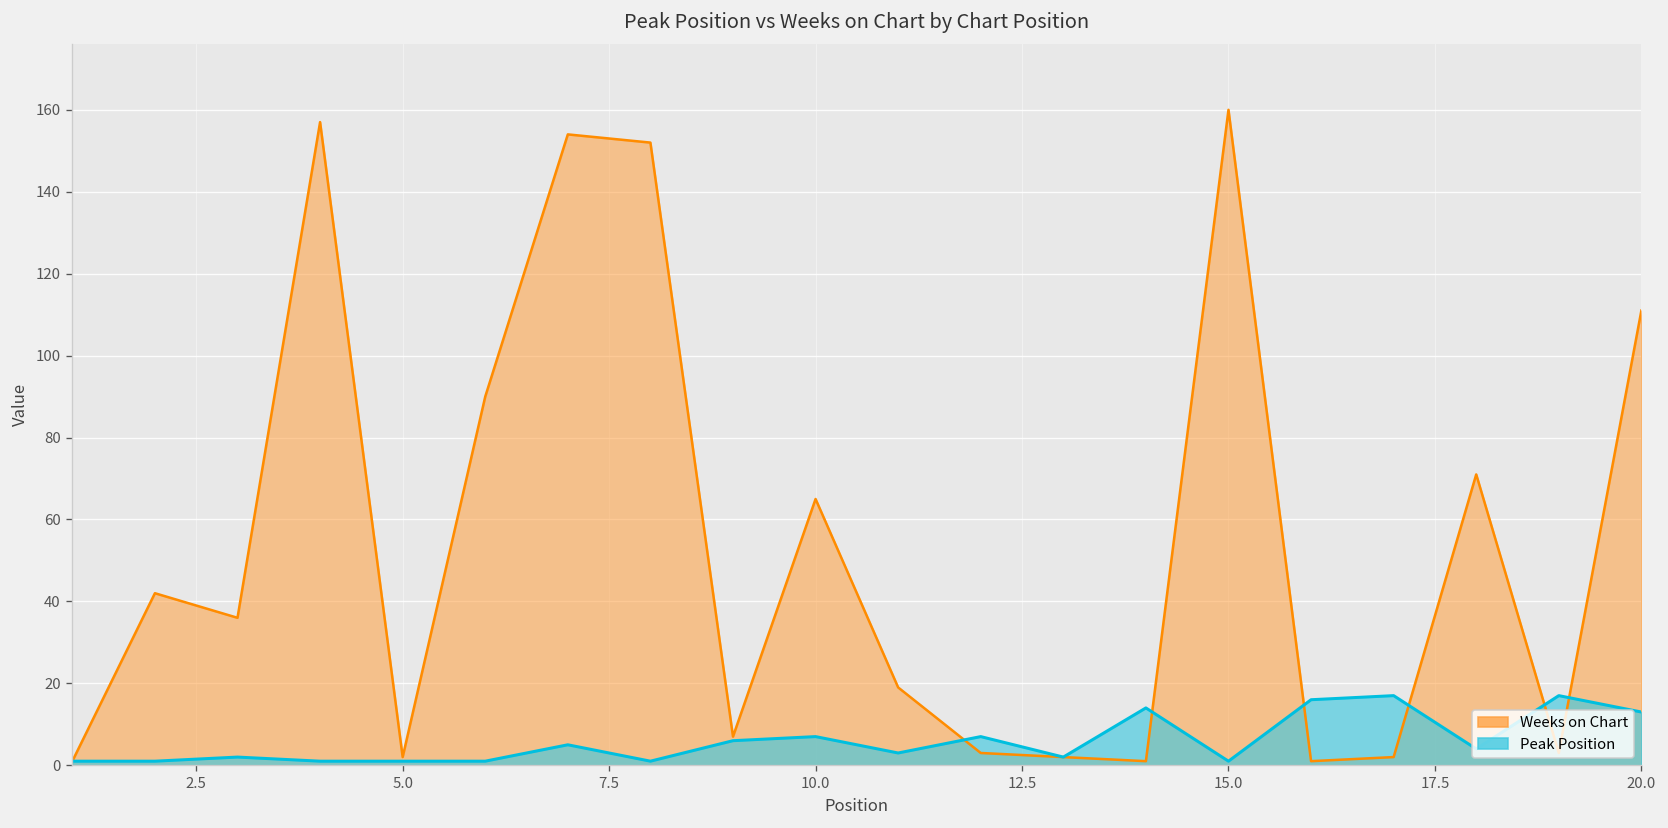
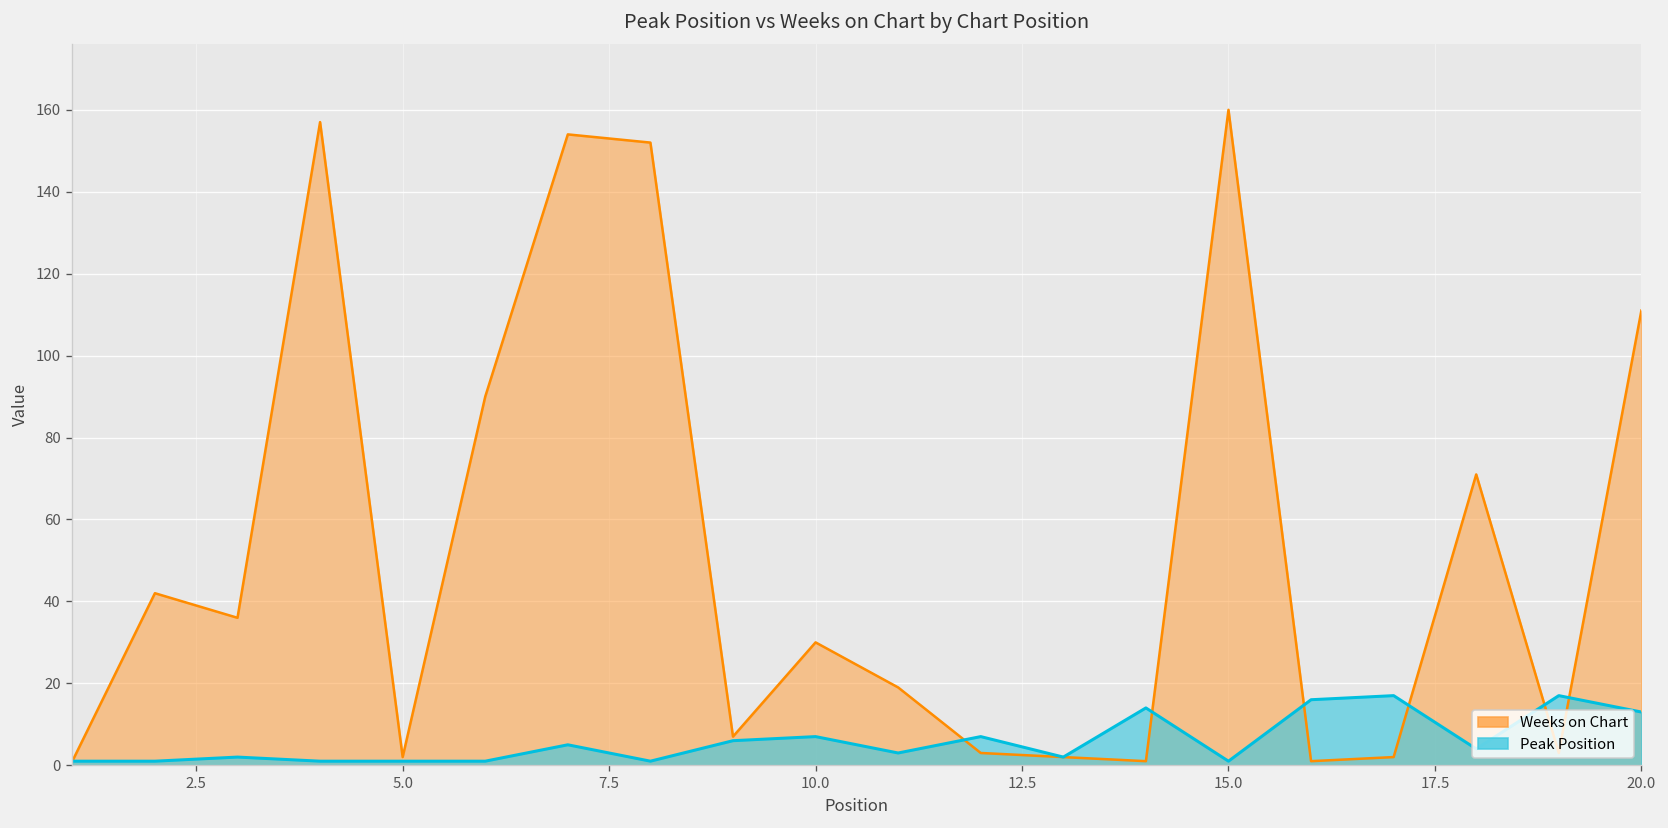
  {
    "Weeks on Chart": {
      "5.0": 2,
-     "10.0": 65,
+     "10.0": 30,
      "15.0": 160,
      "20.0": 111
    },
    "Peak Position": {
      "5.0": 1,
      "10.0": 7,
      "15.0": 1,
      "20.0": 13
    }
  }
